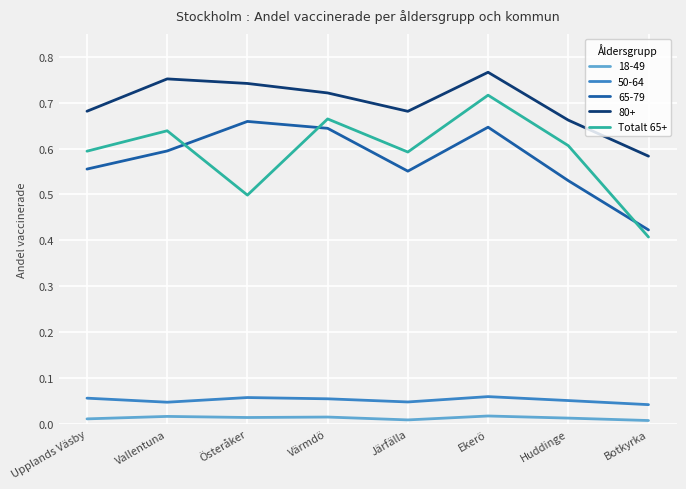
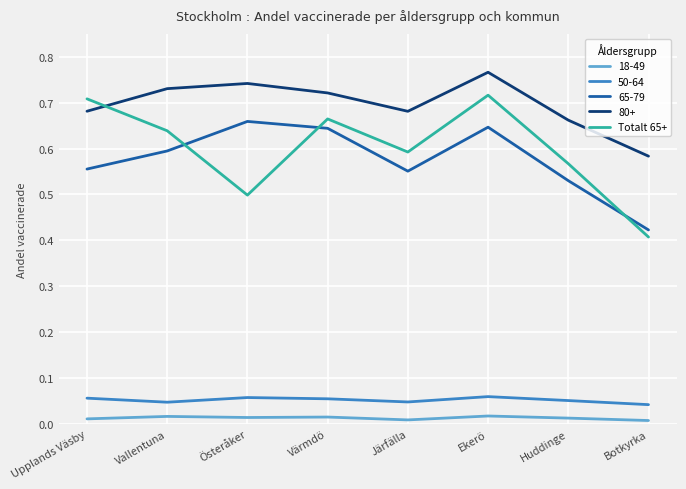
  {
    "80+": {
      "Upplands Väsby": 0.68,
-     "Vallentuna": 0.75,
+     "Vallentuna": 0.73,
      "Österåker": 0.74,
      "Värmdö": 0.72,
      "Järfälla": 0.68,
      "Ekerö": 0.77,
      "Huddinge": 0.66,
      "Botkyrka": 0.58
    },
    "Totalt 65+": {
-     "Upplands Väsby": 0.59,
+     "Upplands Väsby": 0.71,
      "Vallentuna": 0.64,
      "Österåker": 0.50,
      "Värmdö": 0.66,
      "Järfälla": 0.59,
      "Ekerö": 0.72,
-     "Huddinge": 0.61,
+     "Huddinge": 0.57,
      "Botkyrka": 0.41
    }
  }
